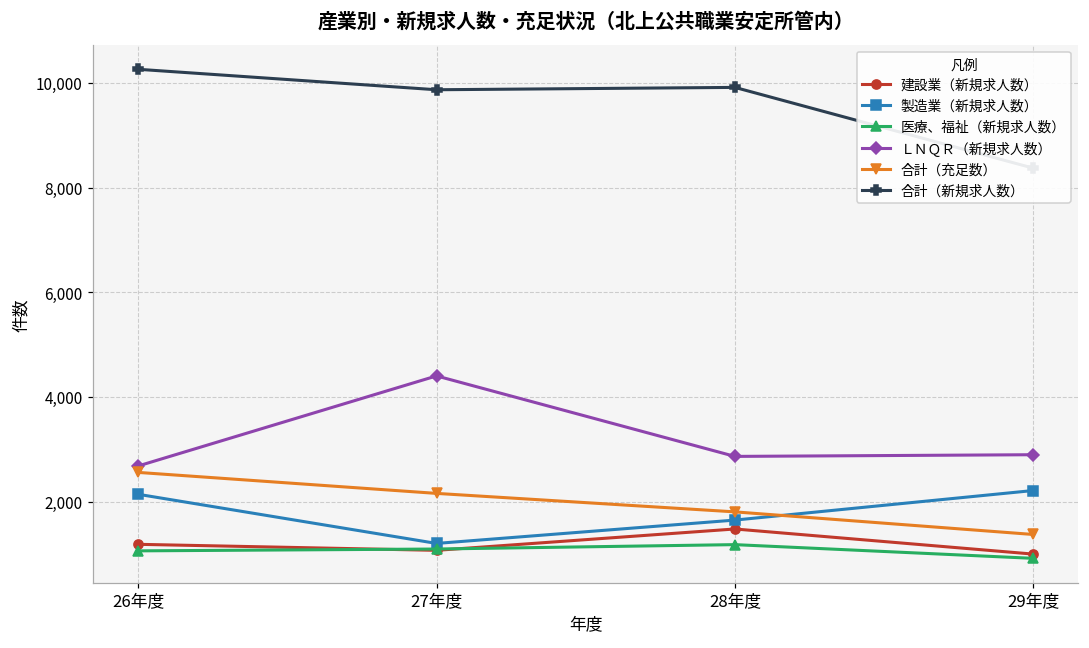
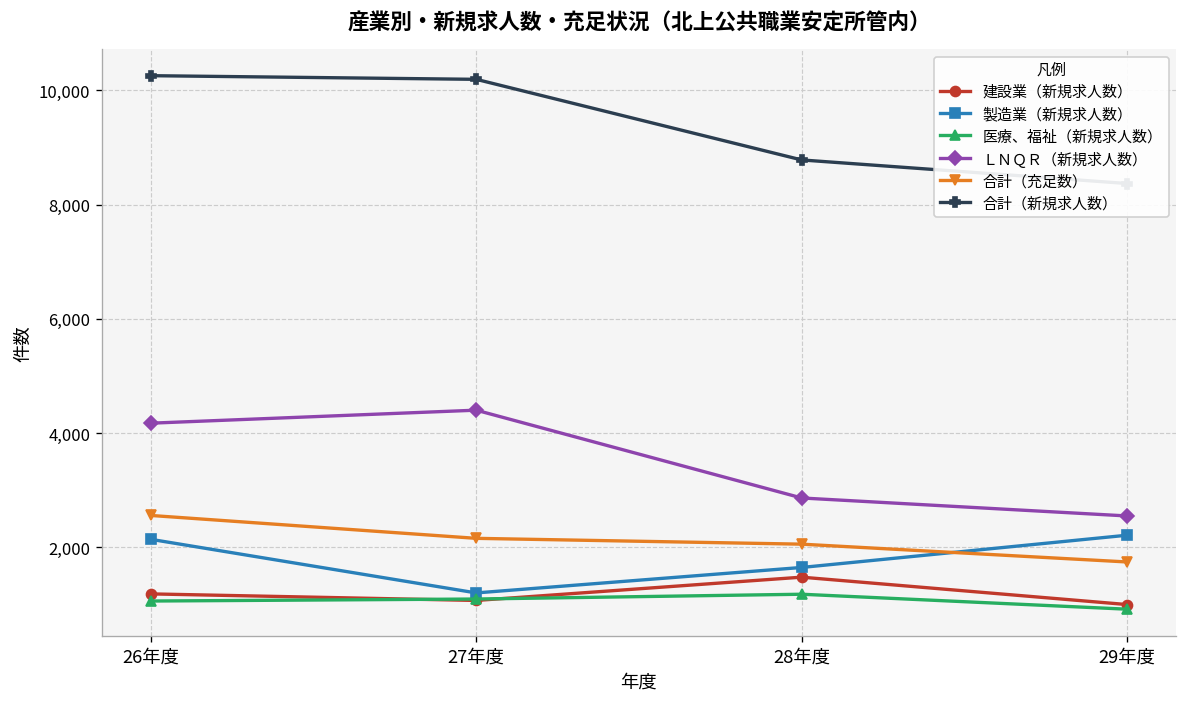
  {
    "建設業（新規求人数）": {
      "26年度": "1,200",
      "28年度": "1,500",
      "29年度": "1,000"
    },
    "製造業（新規求人数）": {
      "26年度": "2,100",
      "27年度": "1,200",
      "28年度": "1,600",
      "29年度": "2,200"
    },
    "医療、福祉（新規求人数）": {
      "26年度": "1,100",
      "28年度": "1,200",
      "29年度": "900"
    },
    "ＬＮＱＲ（新規求人数）": {
-     "26年度": "2,700",
+     "26年度": "4,200",
      "27年度": "4,400",
      "28年度": "2,900",
-     "29年度": "2,900"
+     "29年度": "2,500"
    },
    "合計（充足数）": {
      "26年度": "2,600",
      "27年度": "2,200",
-     "28年度": "1,800",
-     "29年度": "1,400"
+     "28年度": "2,100",
+     "29年度": "1,700"
    },
    "合計（新規求人数）": {
      "26年度": "10,300",
-     "27年度": "9,900",
-     "28年度": "9,900"
+     "27年度": "10,200",
+     "28年度": "8,800"
    }
  }
